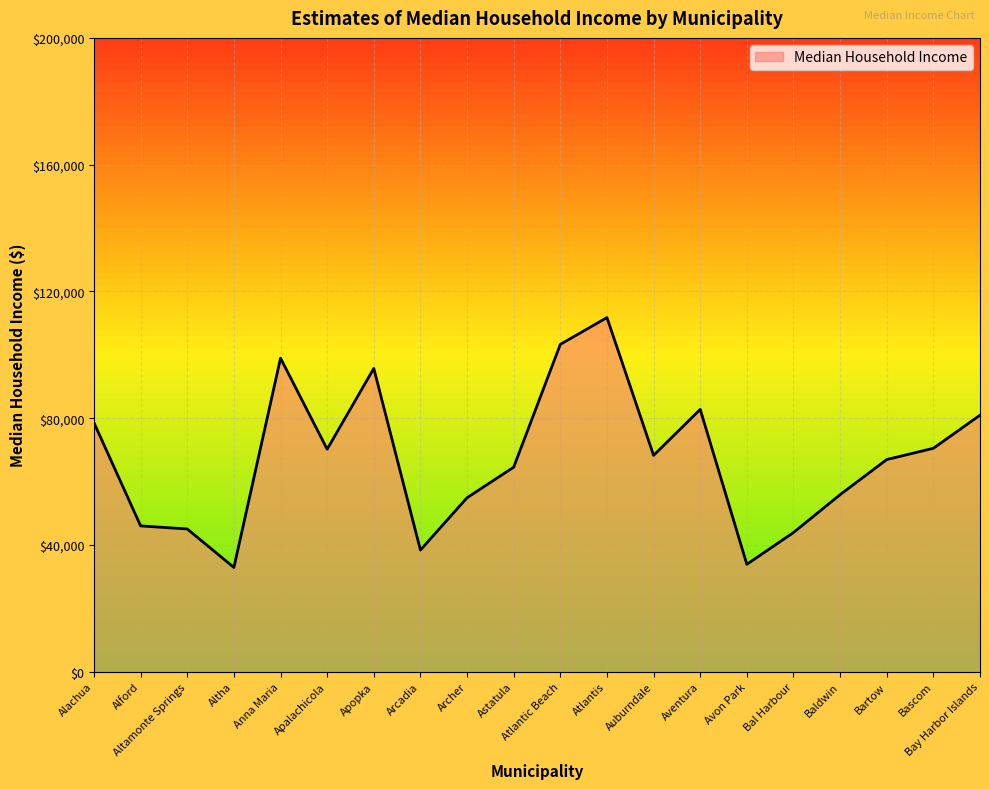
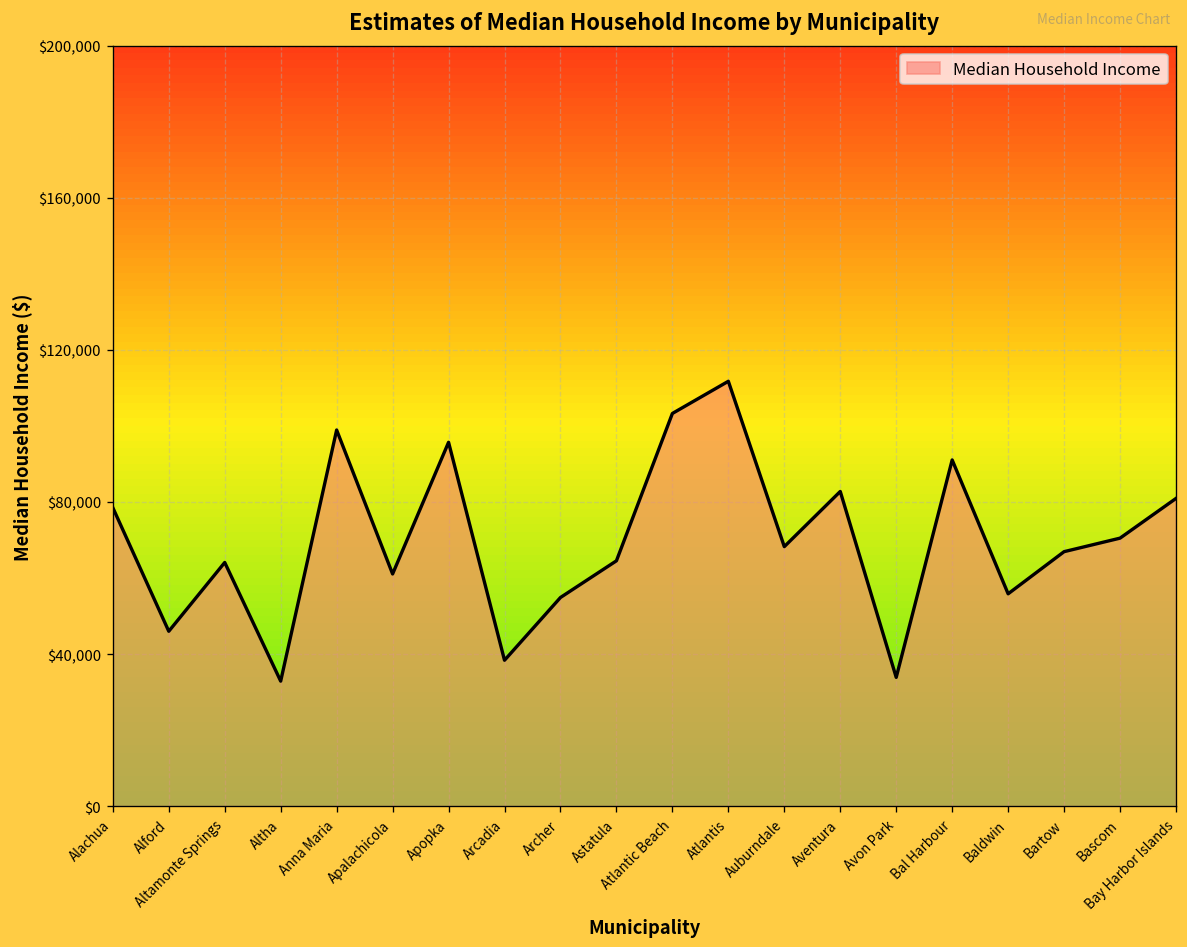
  {
    "Alachua": "$79,000",
    "Alford": "$46,000",
-   "Altamonte Springs": "$45,000",
+   "Altamonte Springs": "$64,000",
    "Altha": "$33,000",
    "Anna Maria": "$99,000",
-   "Apalachicola": "$70,000",
+   "Apalachicola": "$61,000",
    "Apopka": "$96,000",
    "Arcadia": "$38,000",
    "Archer": "$55,000",
    "Astatula": "$65,000",
    "Atlantic Beach": "$103,000",
    "Atlantis": "$112,000",
    "Auburndale": "$68,000",
    "Aventura": "$83,000",
    "Avon Park": "$34,000",
-   "Bal Harbour": "$44,000",
+   "Bal Harbour": "$91,000",
    "Baldwin": "$56,000",
    "Bartow": "$67,000",
    "Bascom": "$71,000",
    "Bay Harbor Islands": "$81,000"
  }
